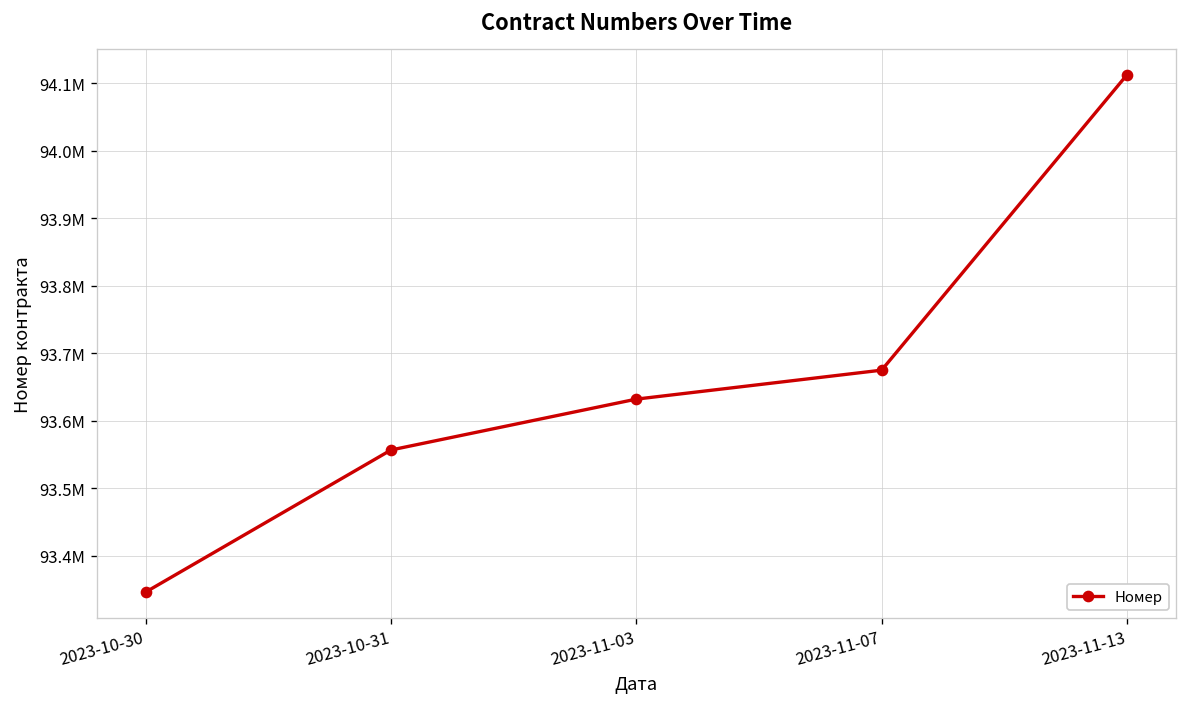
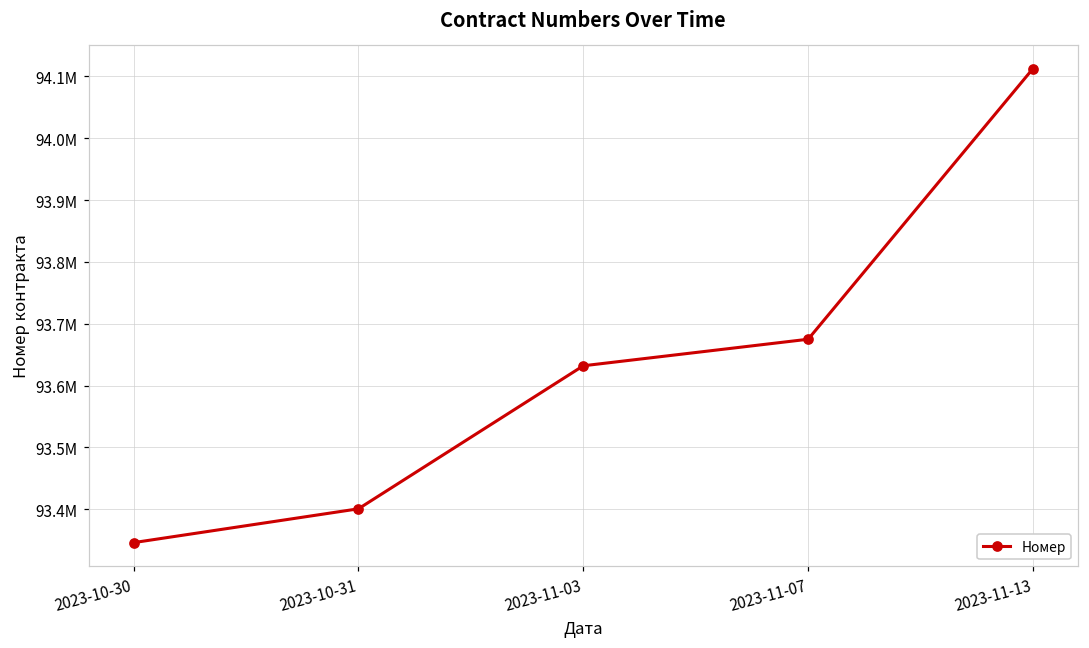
  {
    "2023-10-30": 93350000,
-   "2023-10-31": 93560000,
+   "2023-10-31": 93400000,
    "2023-11-03": 93630000,
    "2023-11-07": 93670000,
    "2023-11-13": 94110000
  }
